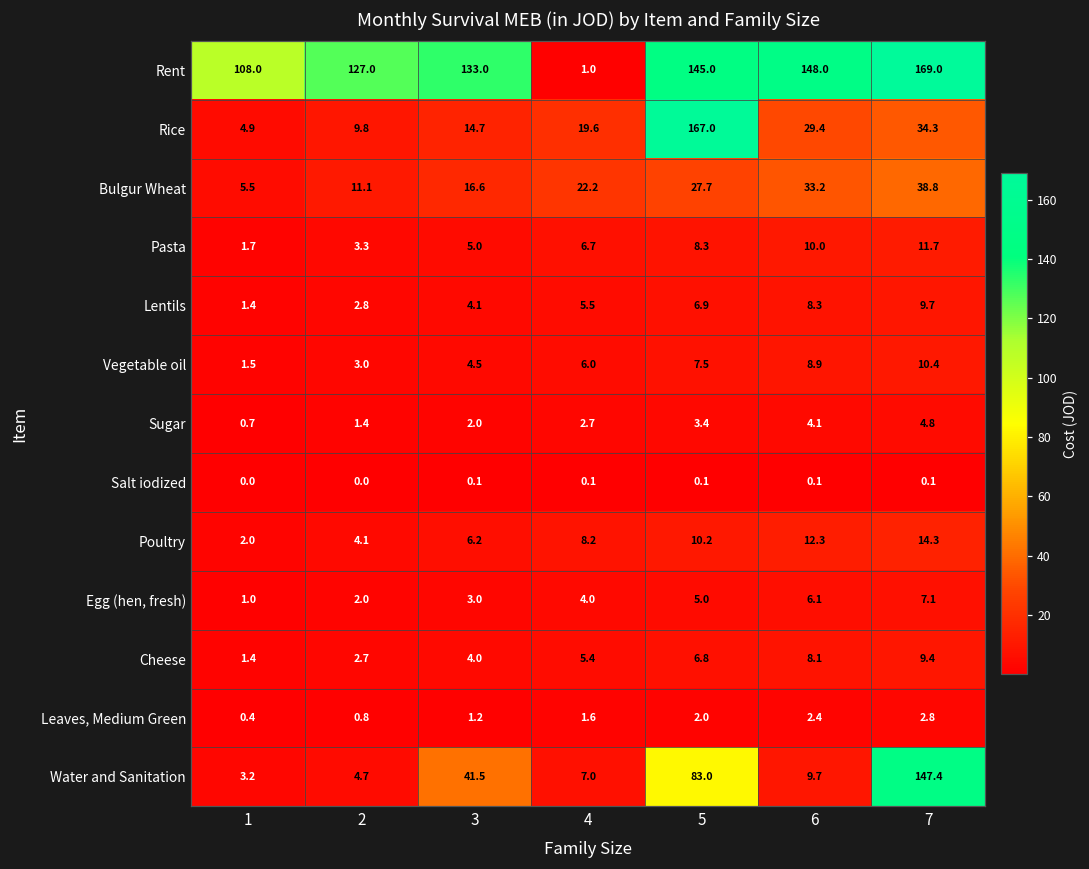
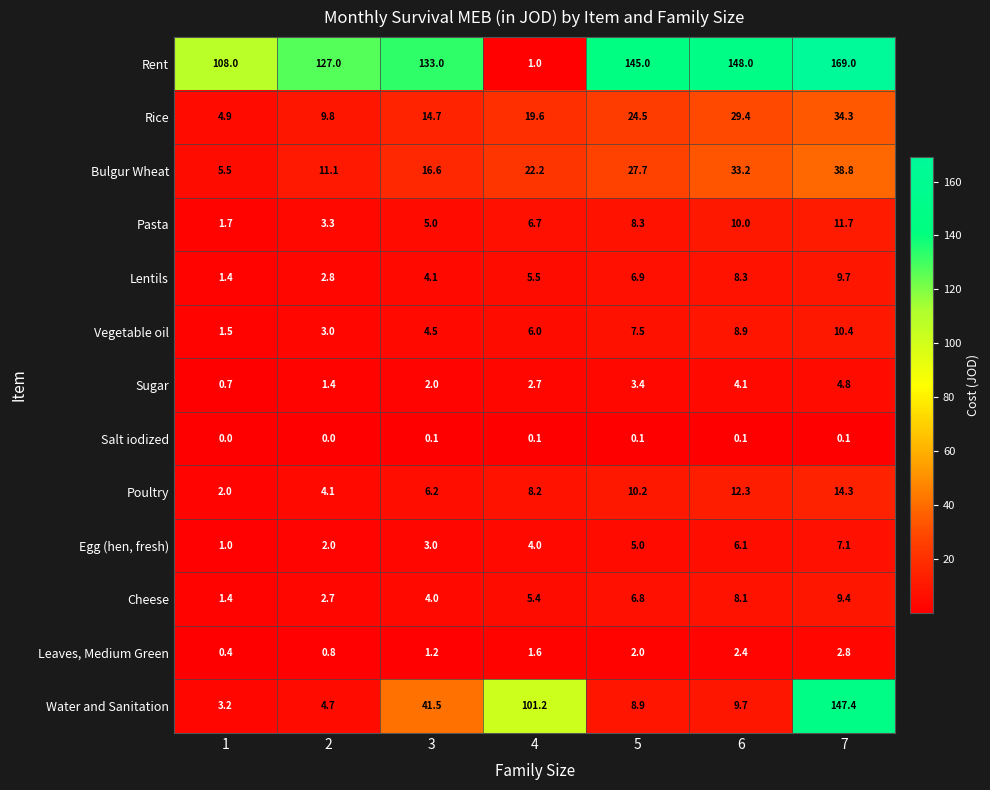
  {
    "Rent": {
      "1": 108.0,
      "2": 127.0,
      "3": 133.0,
      "4": 1.0,
      "5": 145.0,
      "6": 148.0,
      "7": 169.0
    },
    "Rice": {
      "1": 4.9,
      "2": 9.8,
      "3": 14.7,
      "4": 19.6,
-     "5": 167.0,
+     "5": 24.5,
      "6": 29.4,
      "7": 34.3
    },
    "Bulgur Wheat": {
      "1": 5.5,
      "2": 11.1,
      "3": 16.6,
      "4": 22.2,
      "5": 27.7,
      "6": 33.2,
      "7": 38.8
    },
    "Pasta": {
      "1": 1.7,
      "2": 3.3,
      "3": 5.0,
      "4": 6.7,
      "5": 8.3,
      "6": 10.0,
      "7": 11.7
    },
    "Lentils": {
      "1": 1.4,
      "2": 2.8,
      "3": 4.1,
      "4": 5.5,
      "5": 6.9,
      "6": 8.3,
      "7": 9.7
    },
    "Vegetable oil": {
      "1": 1.5,
      "2": 3.0,
      "3": 4.5,
      "4": 6.0,
      "5": 7.5,
      "6": 8.9,
      "7": 10.4
    },
    "Sugar": {
      "1": 0.7,
      "2": 1.4,
      "3": 2.0,
      "4": 2.7,
      "5": 3.4,
      "6": 4.1,
      "7": 4.8
    },
    "Salt iodized": {
      "1": 0.0,
      "2": 0.0,
      "3": 0.1,
      "4": 0.1,
      "5": 0.1,
      "6": 0.1,
      "7": 0.1
    },
    "Poultry": {
      "1": 2.0,
      "2": 4.1,
      "3": 6.2,
      "4": 8.2,
      "5": 10.2,
      "6": 12.3,
      "7": 14.3
    },
    "Egg (hen, fresh)": {
      "1": 1.0,
      "2": 2.0,
      "3": 3.0,
      "4": 4.0,
      "5": 5.0,
      "6": 6.1,
      "7": 7.1
    },
    "Cheese": {
      "1": 1.4,
      "2": 2.7,
      "3": 4.0,
      "4": 5.4,
      "5": 6.8,
      "6": 8.1,
      "7": 9.4
    },
    "Leaves, Medium Green": {
      "1": 0.4,
      "2": 0.8,
      "3": 1.2,
      "4": 1.6,
      "5": 2.0,
      "6": 2.4,
      "7": 2.8
    },
    "Water and Sanitation": {
      "1": 3.2,
      "2": 4.7,
      "3": 41.5,
-     "4": 7.0,
-     "5": 83.0,
+     "4": 101.2,
+     "5": 8.9,
      "6": 9.7,
      "7": 147.4
    }
  }
